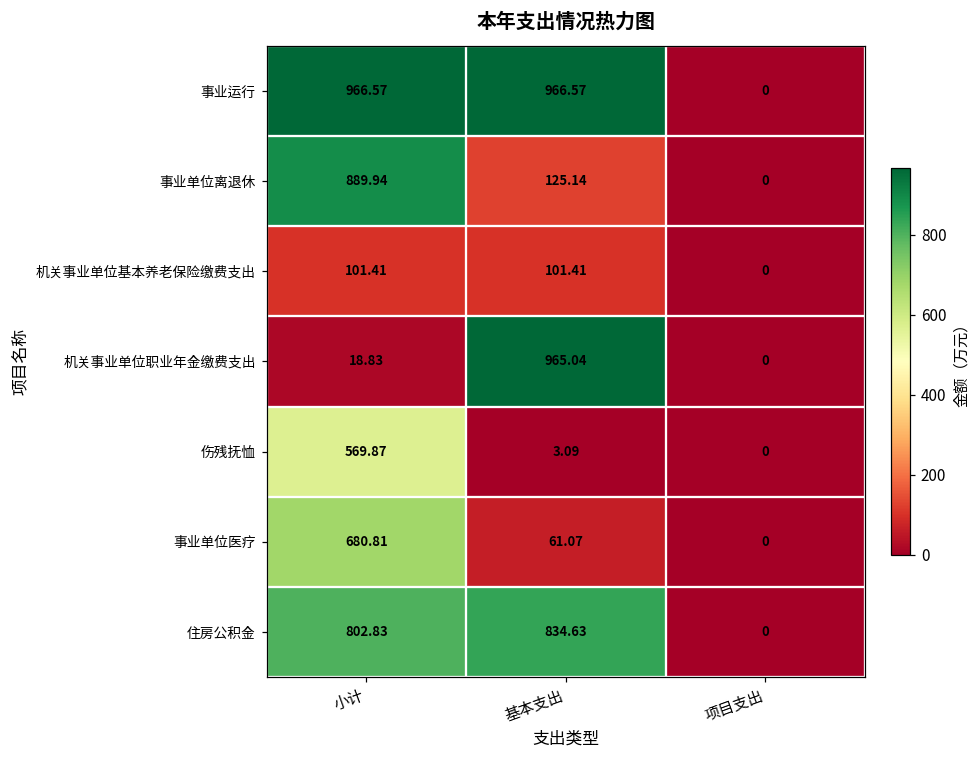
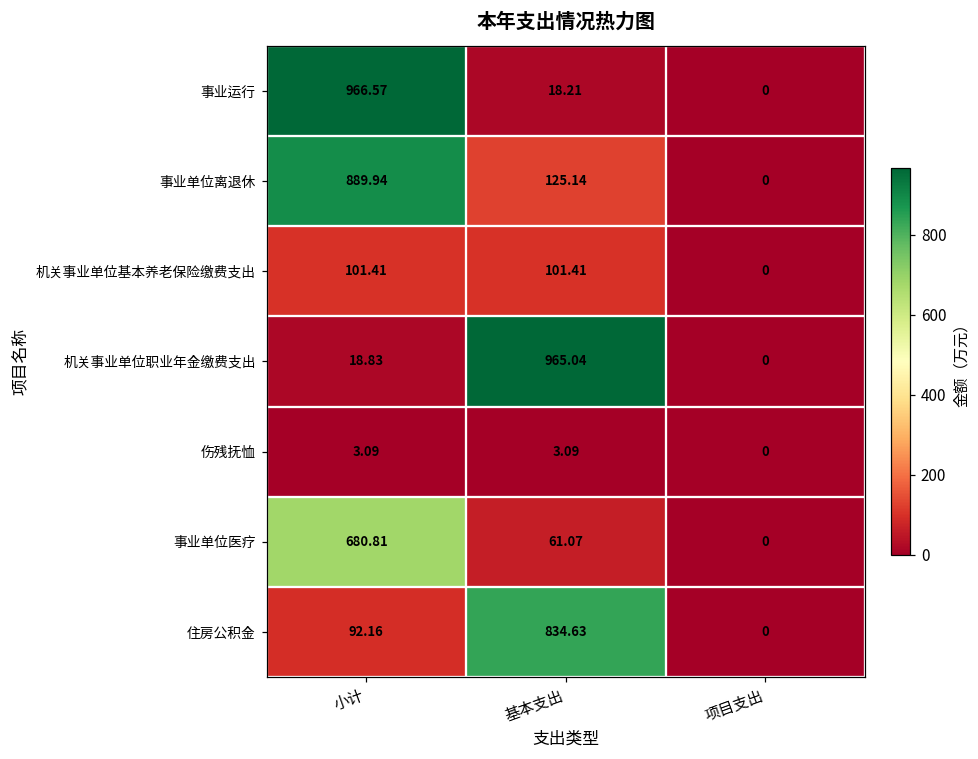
  {
    "事业运行": {
      "小计": 966.57,
-     "基本支出": 966.57,
+     "基本支出": 18.21,
      "项目支出": 0
    },
    "事业单位离退休": {
      "小计": 889.94,
      "基本支出": 125.14,
      "项目支出": 0
    },
    "机关事业单位基本养老保险缴费支出": {
      "小计": 101.41,
      "基本支出": 101.41,
      "项目支出": 0
    },
    "机关事业单位职业年金缴费支出": {
      "小计": 18.83,
      "基本支出": 965.04,
      "项目支出": 0
    },
    "伤残抚恤": {
-     "小计": 569.87,
+     "小计": 3.09,
      "基本支出": 3.09,
      "项目支出": 0
    },
    "事业单位医疗": {
      "小计": 680.81,
      "基本支出": 61.07,
      "项目支出": 0
    },
    "住房公积金": {
-     "小计": 802.83,
+     "小计": 92.16,
      "基本支出": 834.63,
      "项目支出": 0
    }
  }
